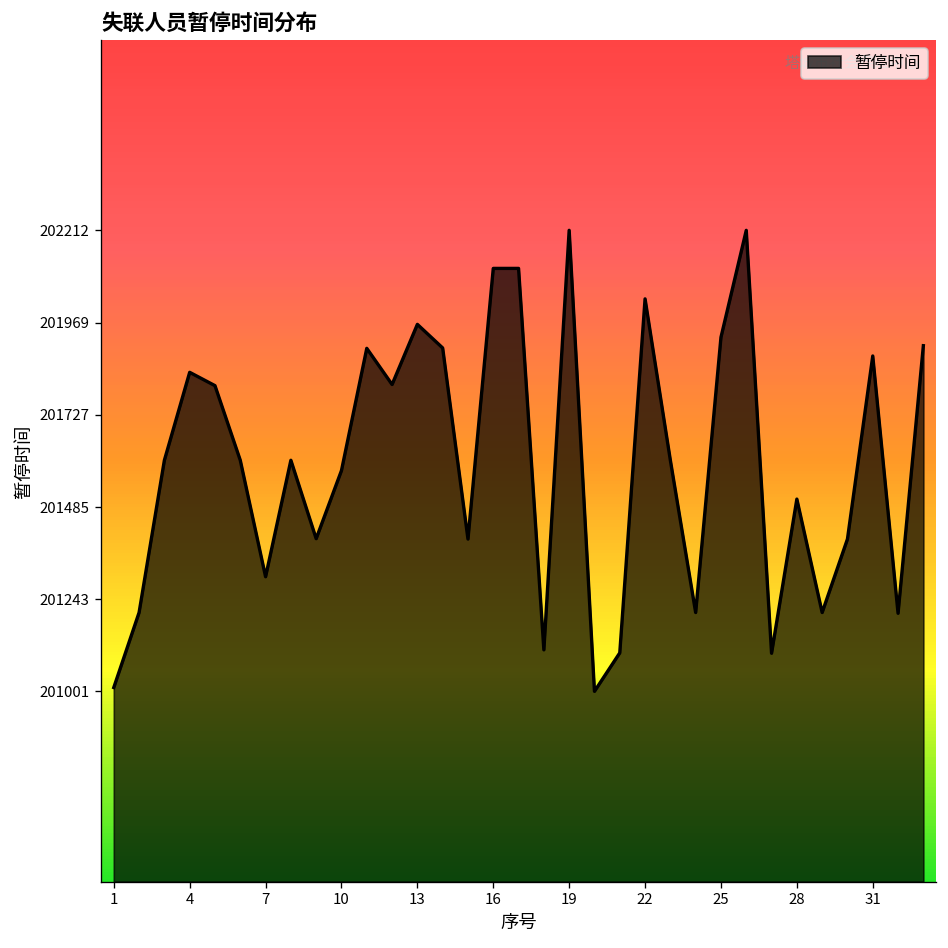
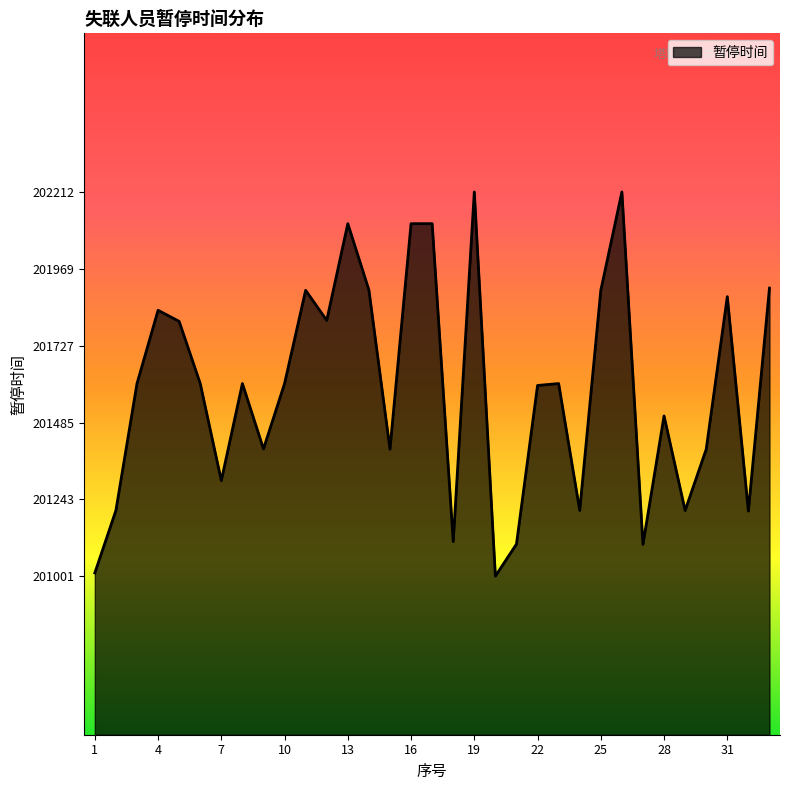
  {
    "1": 201010,
    "4": 201840,
    "7": 201300,
-   "10": 201580,
-   "13": 201970,
+   "10": 201610,
+   "13": 202110,
    "16": 202110,
    "19": 202210,
-   "22": 202030,
-   "25": 201930,
+   "22": 201600,
+   "25": 201900,
    "28": 201510,
    "31": 201880
  }
